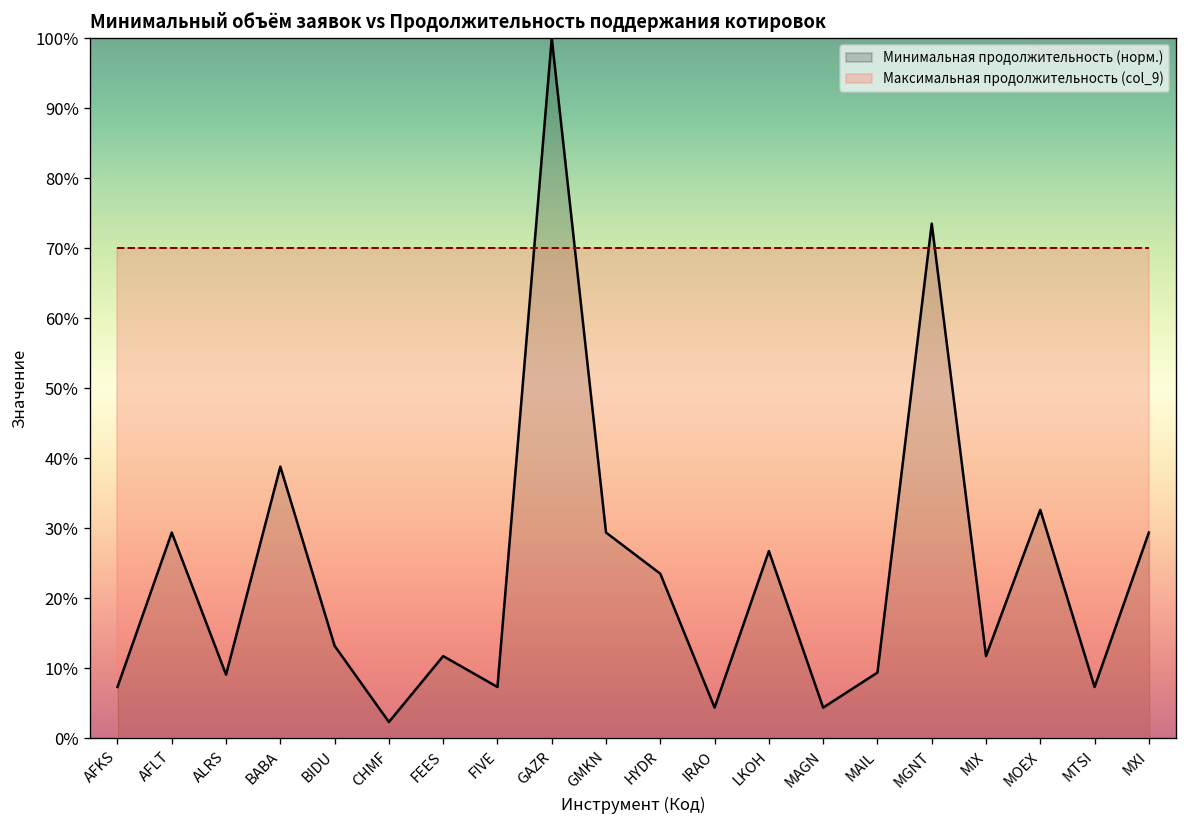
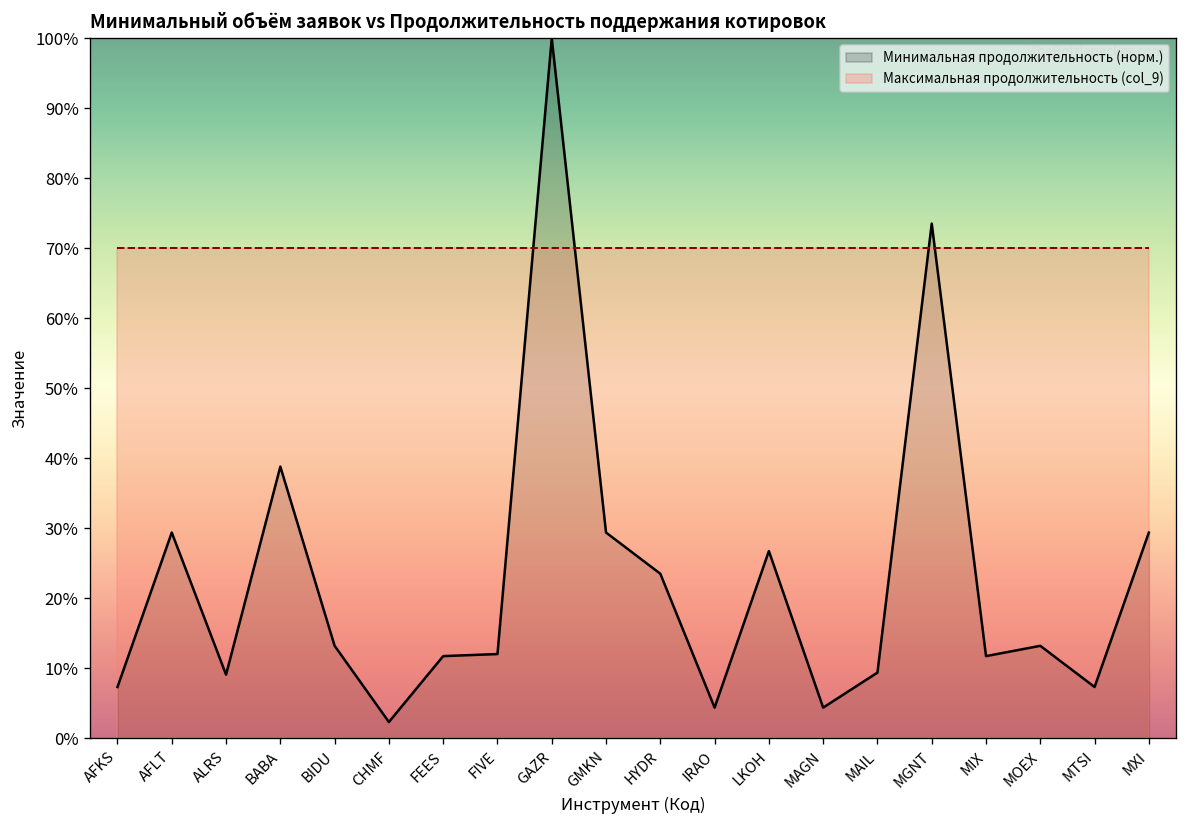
  {
    "Минимальная продолжительность (норм.)": {
      "AFKS": "7%",
      "AFLT": "29%",
      "ALRS": "9%",
      "BABA": "39%",
      "BIDU": "13%",
      "CHMF": "2%",
      "FEES": "12%",
-     "FIVE": "7%",
+     "FIVE": "12%",
      "GAZR": "100%",
      "GMKN": "29%",
      "HYDR": "24%",
      "IRAO": "4%",
      "LKOH": "27%",
      "MAGN": "4%",
      "MAIL": "9%",
      "MGNT": "74%",
      "MIX": "12%",
-     "MOEX": "33%",
+     "MOEX": "13%",
      "MTSI": "7%",
      "MXI": "29%"
    },
    "Максимальная продолжительность (col_9)": {
      "AFKS": "70%",
      "AFLT": "70%",
      "ALRS": "70%",
      "BABA": "70%",
      "BIDU": "70%",
      "CHMF": "70%",
      "FEES": "70%",
      "FIVE": "70%",
      "GAZR": "70%",
      "GMKN": "70%",
      "HYDR": "70%",
      "IRAO": "70%",
      "LKOH": "70%",
      "MAGN": "70%",
      "MAIL": "70%",
      "MGNT": "70%",
      "MIX": "70%",
      "MOEX": "70%",
      "MTSI": "70%",
      "MXI": "70%"
    }
  }
